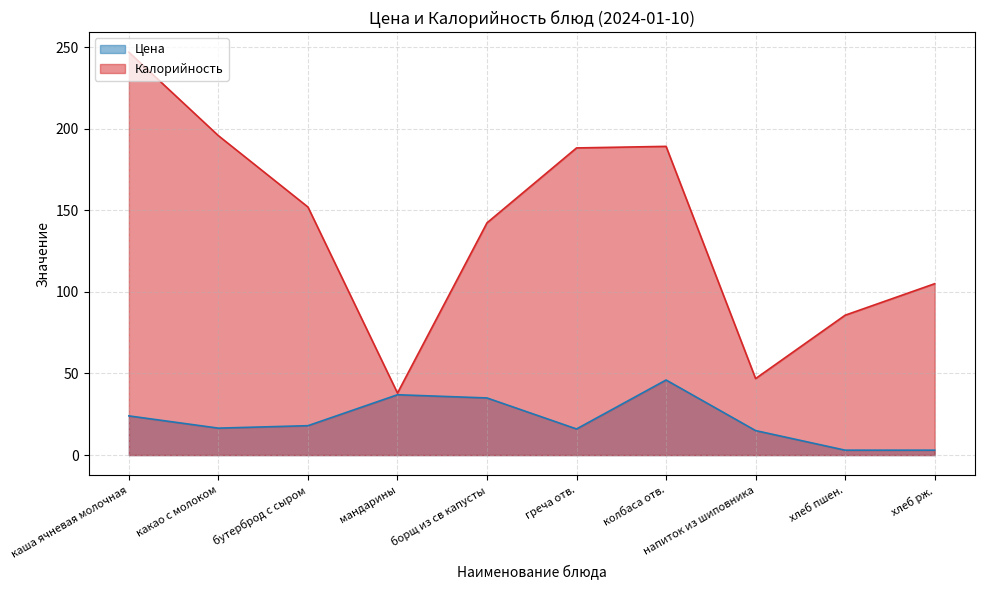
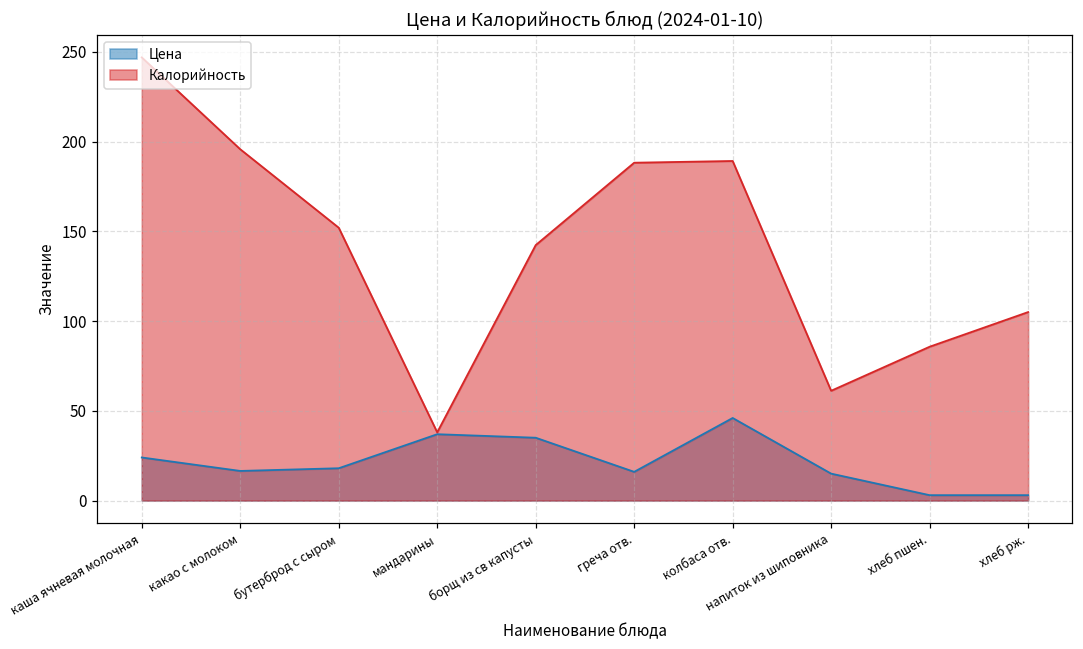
  {
    "Цена": {
      "каша ячневая молочная": 24,
      "какао с молоком": 17,
      "бутерброд с сыром": 18,
      "борщ из св капусты": 35,
      "греча отв.": 16,
      "колбаса отв.": 46,
      "напиток из шиповника": 15,
      "хлеб пшен.": 3,
      "хлеб рж.": 3
    },
    "Калорийность": {
      "какао с молоком": 196,
      "бутерброд с сыром": 152,
      "борщ из св капусты": 142,
      "греча отв.": 188,
      "колбаса отв.": 189,
-     "напиток из шиповника": 47,
+     "напиток из шиповника": 61,
      "хлеб пшен.": 86,
      "хлеб рж.": 105
    }
  }
